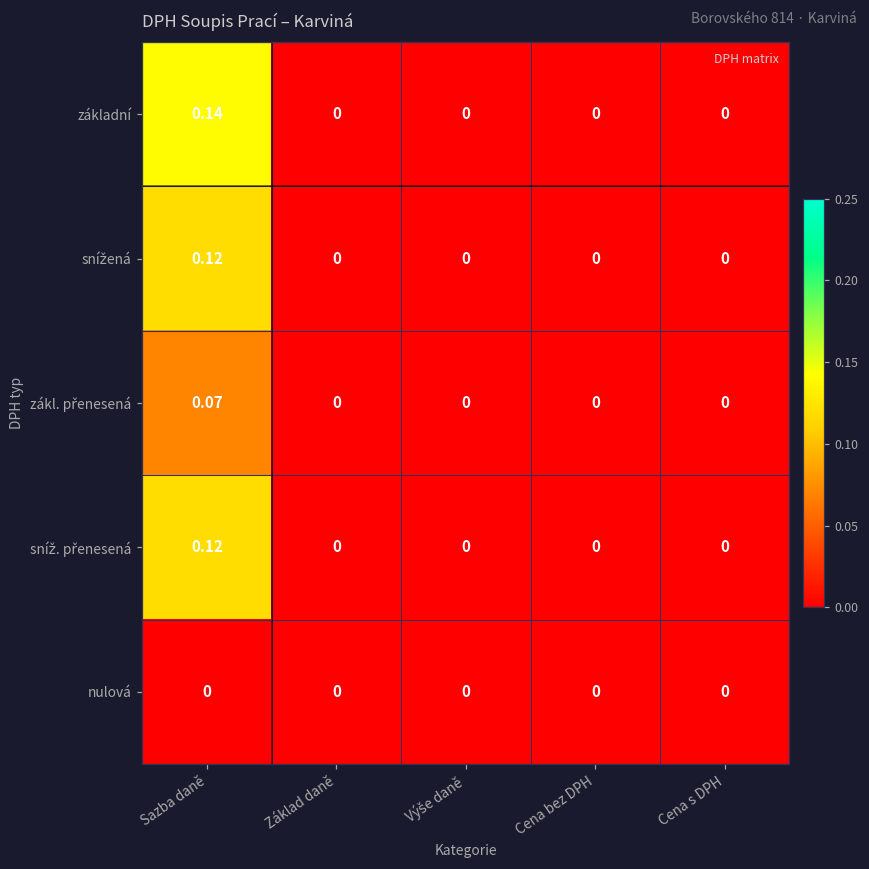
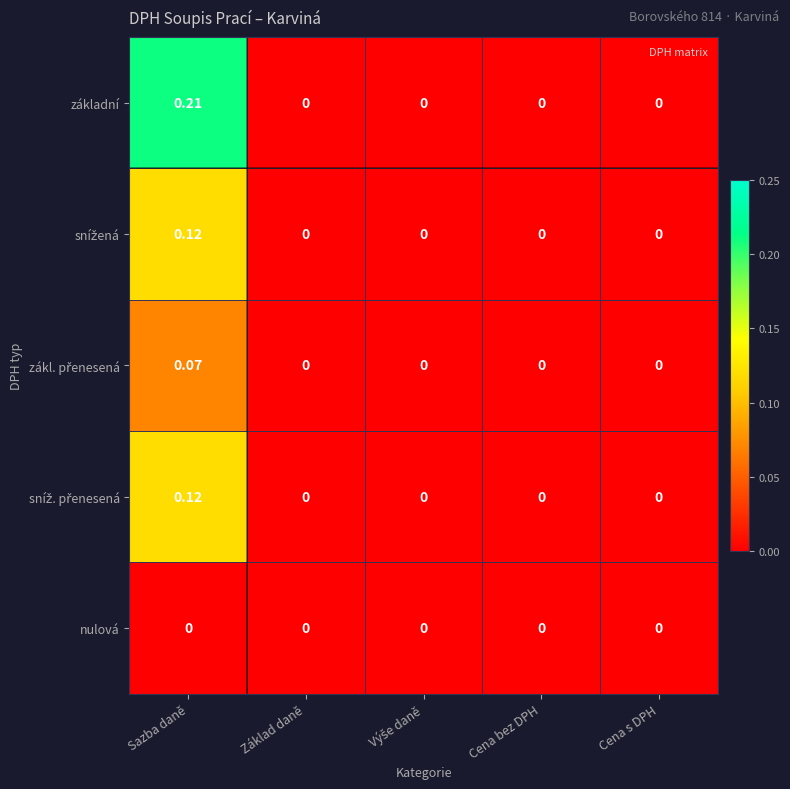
  {
    "základní": {
-     "Sazba daně": 0.14,
+     "Sazba daně": 0.21,
      "Základ daně": 0,
      "Výše daně": 0,
      "Cena bez DPH": 0,
      "Cena s DPH": 0
    },
    "snížená": {
      "Sazba daně": 0.12,
      "Základ daně": 0,
      "Výše daně": 0,
      "Cena bez DPH": 0,
      "Cena s DPH": 0
    },
    "zákl. přenesená": {
      "Sazba daně": 0.07,
      "Základ daně": 0,
      "Výše daně": 0,
      "Cena bez DPH": 0,
      "Cena s DPH": 0
    },
    "sníž. přenesená": {
      "Sazba daně": 0.12,
      "Základ daně": 0,
      "Výše daně": 0,
      "Cena bez DPH": 0,
      "Cena s DPH": 0
    },
    "nulová": {
      "Sazba daně": 0,
      "Základ daně": 0,
      "Výše daně": 0,
      "Cena bez DPH": 0,
      "Cena s DPH": 0
    }
  }
